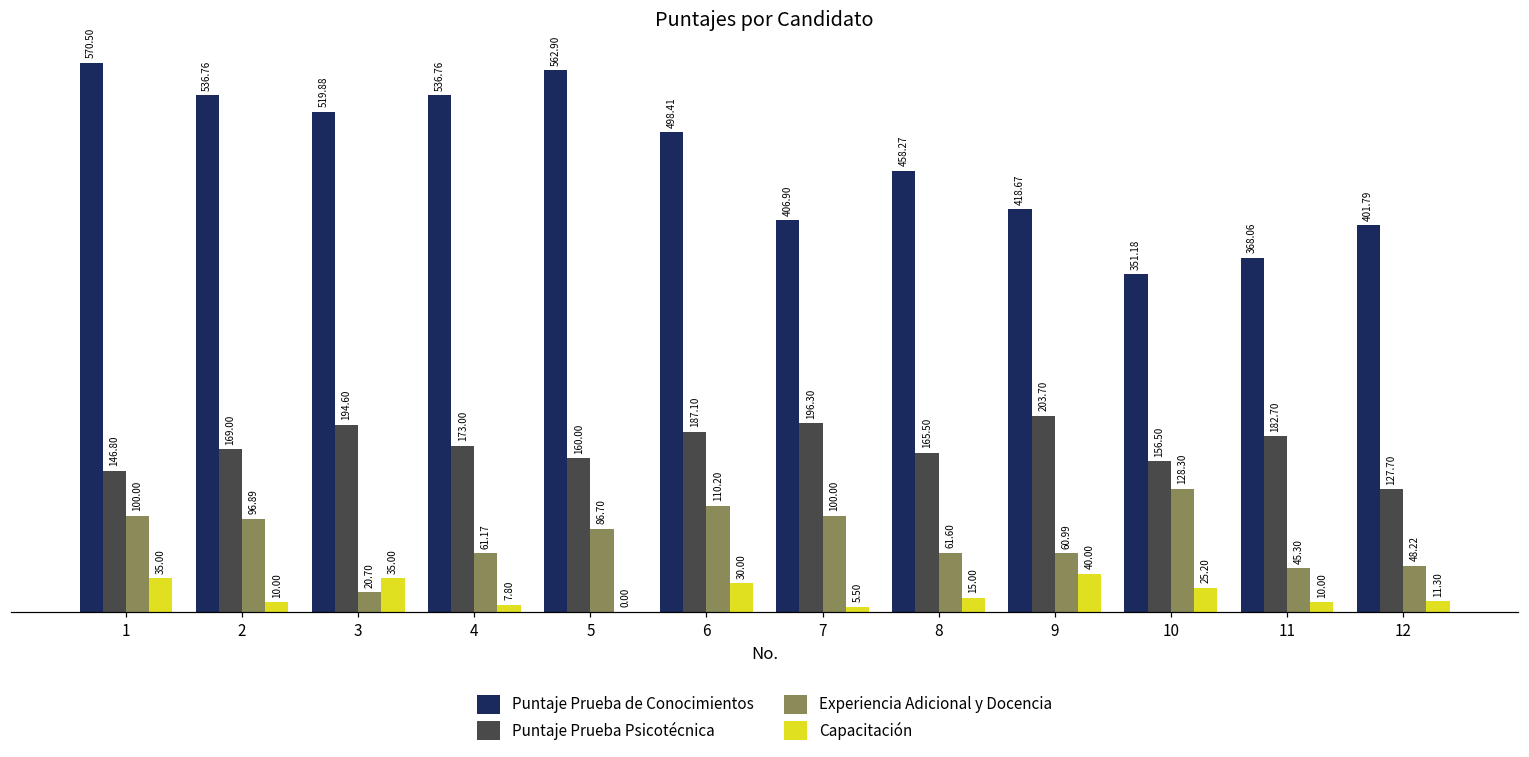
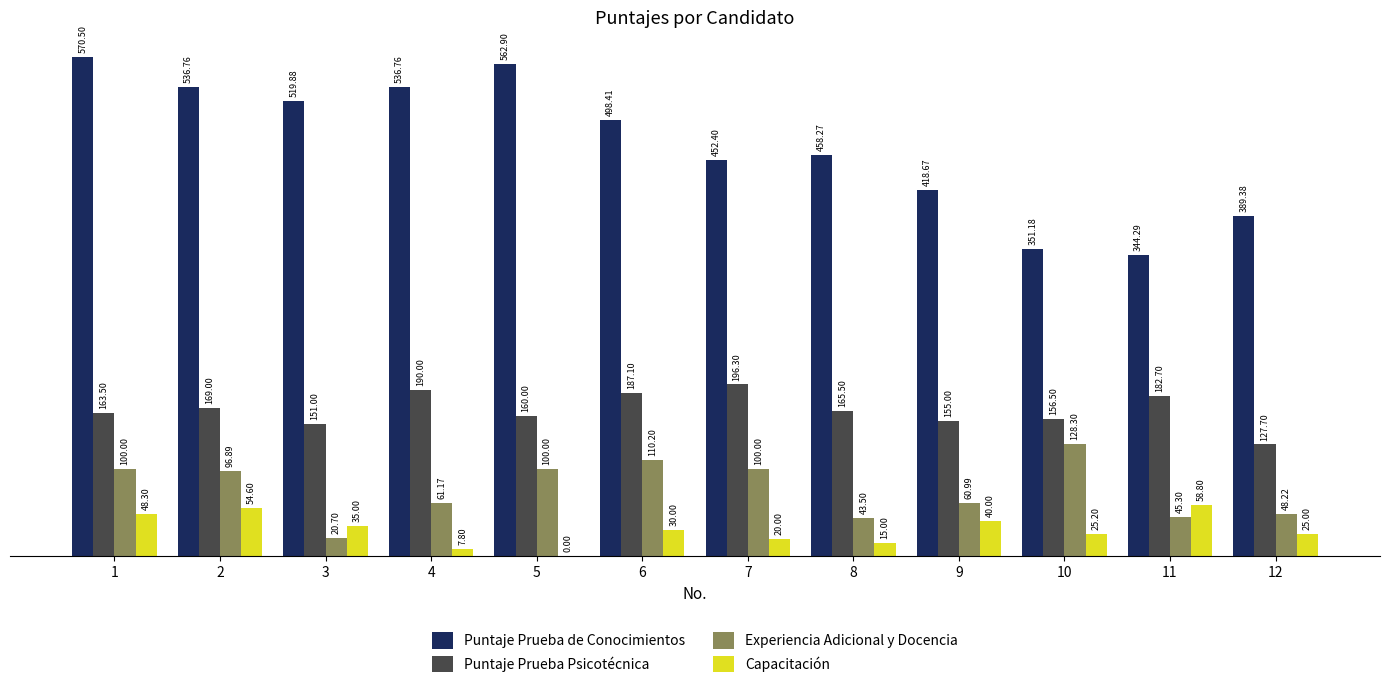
  {
    "Puntaje Prueba de Conocimientos": {
      "1": 570.50,
      "2": 536.76,
      "3": 519.88,
      "4": 536.76,
      "5": 562.90,
      "6": 498.41,
-     "7": 406.90,
+     "7": 452.40,
      "8": 458.27,
      "9": 418.67,
      "10": 351.18,
-     "11": 368.06,
-     "12": 401.79
+     "11": 344.29,
+     "12": 389.38
    },
    "Puntaje Prueba Psicotécnica": {
-     "1": 146.80,
+     "1": 163.50,
      "2": 169.00,
-     "3": 194.60,
-     "4": 173.00,
+     "3": 151.00,
+     "4": 190.00,
      "5": 160.00,
      "6": 187.10,
      "7": 196.30,
      "8": 165.50,
-     "9": 203.70,
+     "9": 155.00,
      "10": 156.50,
      "11": 182.70,
      "12": 127.70
    },
    "Experiencia Adicional y Docencia": {
      "1": 100.00,
      "2": 96.89,
      "3": 20.70,
      "4": 61.17,
-     "5": 86.70,
+     "5": 100.00,
      "6": 110.20,
      "7": 100.00,
-     "8": 61.60,
+     "8": 43.50,
      "9": 60.99,
      "10": 128.30,
      "11": 45.30,
      "12": 48.22
    },
    "Capacitación": {
-     "1": 35.00,
-     "2": 10.00,
+     "1": 48.30,
+     "2": 54.60,
      "3": 35.00,
      "4": 7.80,
      "5": 0.00,
      "6": 30.00,
-     "7": 5.50,
+     "7": 20.00,
      "8": 15.00,
      "9": 40.00,
      "10": 25.20,
-     "11": 10.00,
-     "12": 11.30
+     "11": 58.80,
+     "12": 25.00
    }
  }
